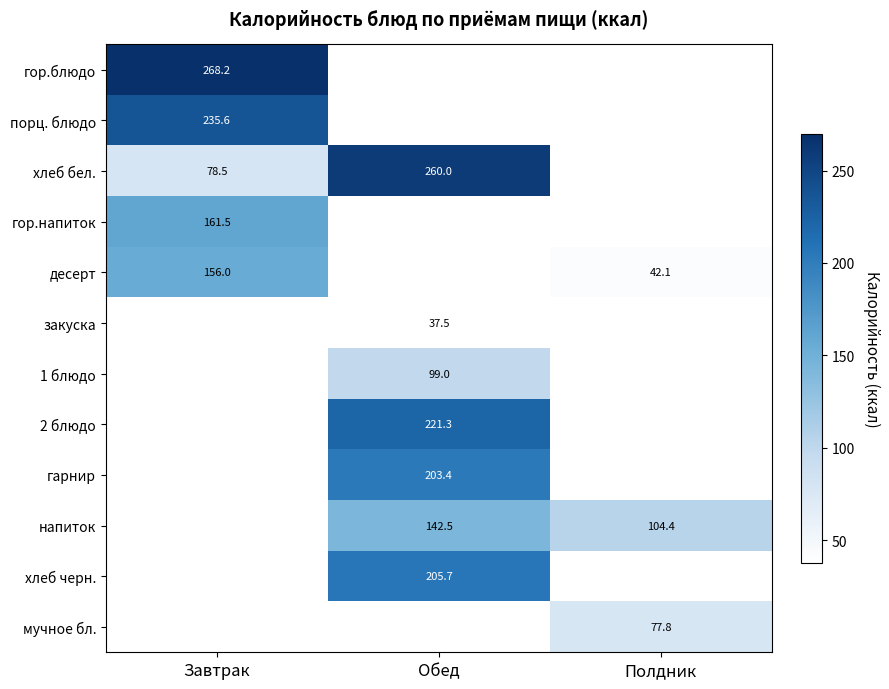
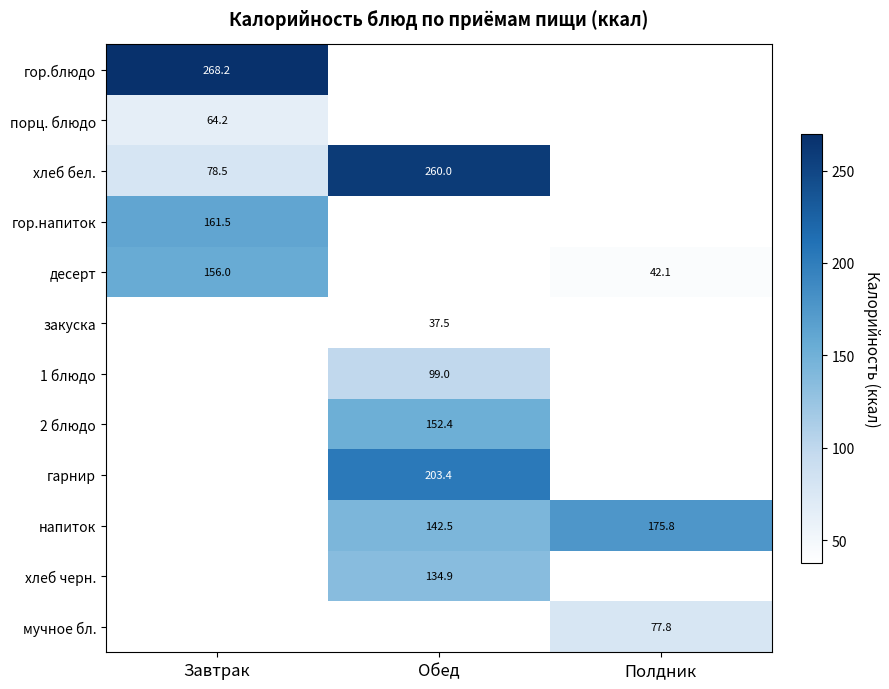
  {
    "гор.блюдо": {
      "Завтрак": 268.2
    },
    "порц. блюдо": {
-     "Завтрак": 235.6
+     "Завтрак": 64.2
    },
    "хлеб бел.": {
      "Завтрак": 78.5,
      "Обед": 260.0
    },
    "гор.напиток": {
      "Завтрак": 161.5
    },
    "десерт": {
      "Завтрак": 156.0,
      "Полдник": 42.1
    },
    "закуска": {
      "Обед": 37.5
    },
    "1 блюдо": {
      "Обед": 99.0
    },
    "2 блюдо": {
-     "Обед": 221.3
+     "Обед": 152.4
    },
    "гарнир": {
      "Обед": 203.4
    },
    "напиток": {
      "Обед": 142.5,
-     "Полдник": 104.4
+     "Полдник": 175.8
    },
    "хлеб черн.": {
-     "Обед": 205.7
+     "Обед": 134.9
    },
    "мучное бл.": {
      "Полдник": 77.8
    }
  }
